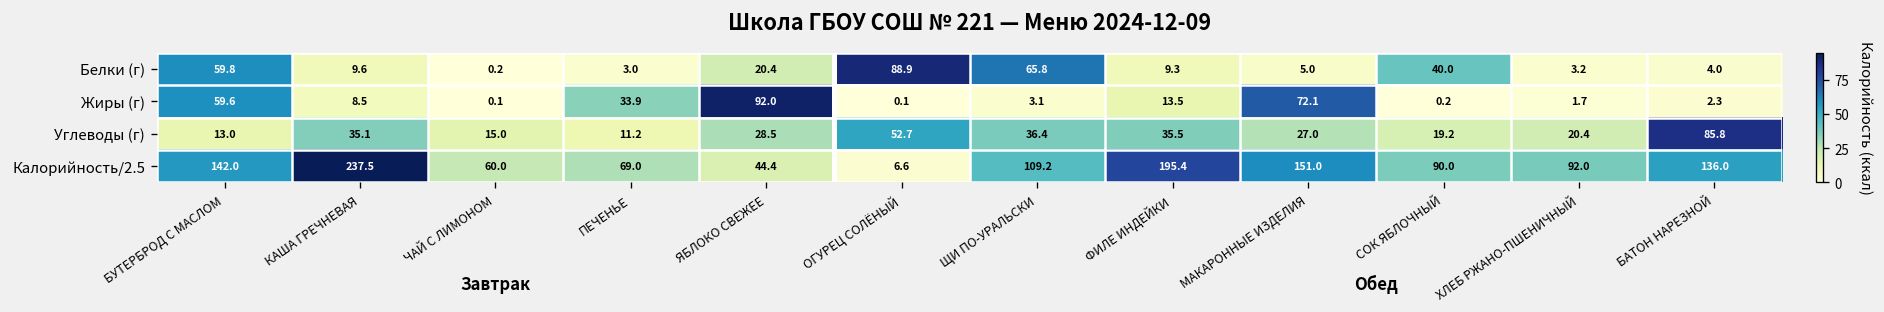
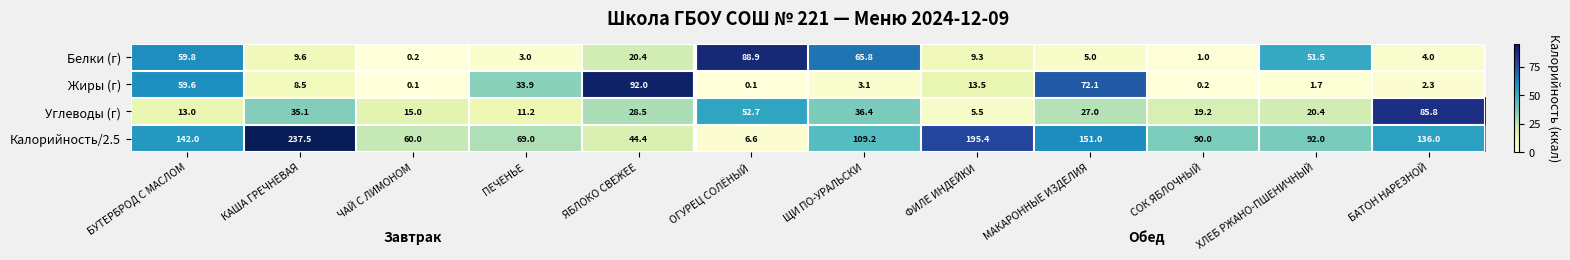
  {
    "Белки (г)": {
      "БУТЕРБРОД С МАСЛОМ": 59.8,
      "КАША ГРЕЧНЕВАЯ": 9.6,
      "ЧАЙ С ЛИМОНОМ": 0.2,
      "ПЕЧЕНЬЕ": 3.0,
      "ЯБЛОКО СВЕЖЕЕ": 20.4,
      "ОГУРЕЦ СОЛЁНЫЙ": 88.9,
      "ЩИ ПО-УРАЛЬСКИ": 65.8,
      "ФИЛЕ ИНДЕЙКИ": 9.3,
      "МАКАРОННЫЕ ИЗДЕЛИЯ": 5.0,
-     "СОК ЯБЛОЧНЫЙ": 40.0,
-     "ХЛЕБ РЖАНО-ПШЕНИЧНЫЙ": 3.2,
+     "СОК ЯБЛОЧНЫЙ": 1.0,
+     "ХЛЕБ РЖАНО-ПШЕНИЧНЫЙ": 51.5,
      "БАТОН НАРЕЗНОЙ": 4.0
    },
    "Жиры (г)": {
      "БУТЕРБРОД С МАСЛОМ": 59.6,
      "КАША ГРЕЧНЕВАЯ": 8.5,
      "ЧАЙ С ЛИМОНОМ": 0.1,
      "ПЕЧЕНЬЕ": 33.9,
      "ЯБЛОКО СВЕЖЕЕ": 92.0,
      "ОГУРЕЦ СОЛЁНЫЙ": 0.1,
      "ЩИ ПО-УРАЛЬСКИ": 3.1,
      "ФИЛЕ ИНДЕЙКИ": 13.5,
      "МАКАРОННЫЕ ИЗДЕЛИЯ": 72.1,
      "СОК ЯБЛОЧНЫЙ": 0.2,
      "ХЛЕБ РЖАНО-ПШЕНИЧНЫЙ": 1.7,
      "БАТОН НАРЕЗНОЙ": 2.3
    },
    "Углеводы (г)": {
      "БУТЕРБРОД С МАСЛОМ": 13.0,
      "КАША ГРЕЧНЕВАЯ": 35.1,
      "ЧАЙ С ЛИМОНОМ": 15.0,
      "ПЕЧЕНЬЕ": 11.2,
      "ЯБЛОКО СВЕЖЕЕ": 28.5,
      "ОГУРЕЦ СОЛЁНЫЙ": 52.7,
      "ЩИ ПО-УРАЛЬСКИ": 36.4,
-     "ФИЛЕ ИНДЕЙКИ": 35.5,
+     "ФИЛЕ ИНДЕЙКИ": 5.5,
      "МАКАРОННЫЕ ИЗДЕЛИЯ": 27.0,
      "СОК ЯБЛОЧНЫЙ": 19.2,
      "ХЛЕБ РЖАНО-ПШЕНИЧНЫЙ": 20.4,
      "БАТОН НАРЕЗНОЙ": 85.8
    },
    "Калорийность/2.5": {
      "БУТЕРБРОД С МАСЛОМ": 142.0,
      "КАША ГРЕЧНЕВАЯ": 237.5,
      "ЧАЙ С ЛИМОНОМ": 60.0,
      "ПЕЧЕНЬЕ": 69.0,
      "ЯБЛОКО СВЕЖЕЕ": 44.4,
      "ОГУРЕЦ СОЛЁНЫЙ": 6.6,
      "ЩИ ПО-УРАЛЬСКИ": 109.2,
      "ФИЛЕ ИНДЕЙКИ": 195.4,
      "МАКАРОННЫЕ ИЗДЕЛИЯ": 151.0,
      "СОК ЯБЛОЧНЫЙ": 90.0,
      "ХЛЕБ РЖАНО-ПШЕНИЧНЫЙ": 92.0,
      "БАТОН НАРЕЗНОЙ": 136.0
    }
  }
